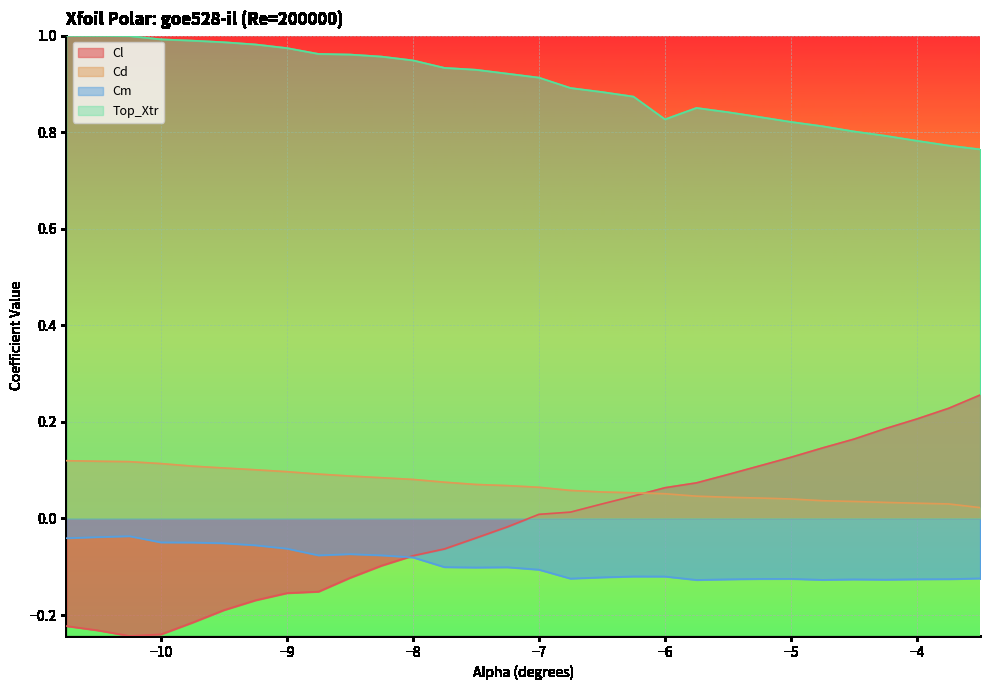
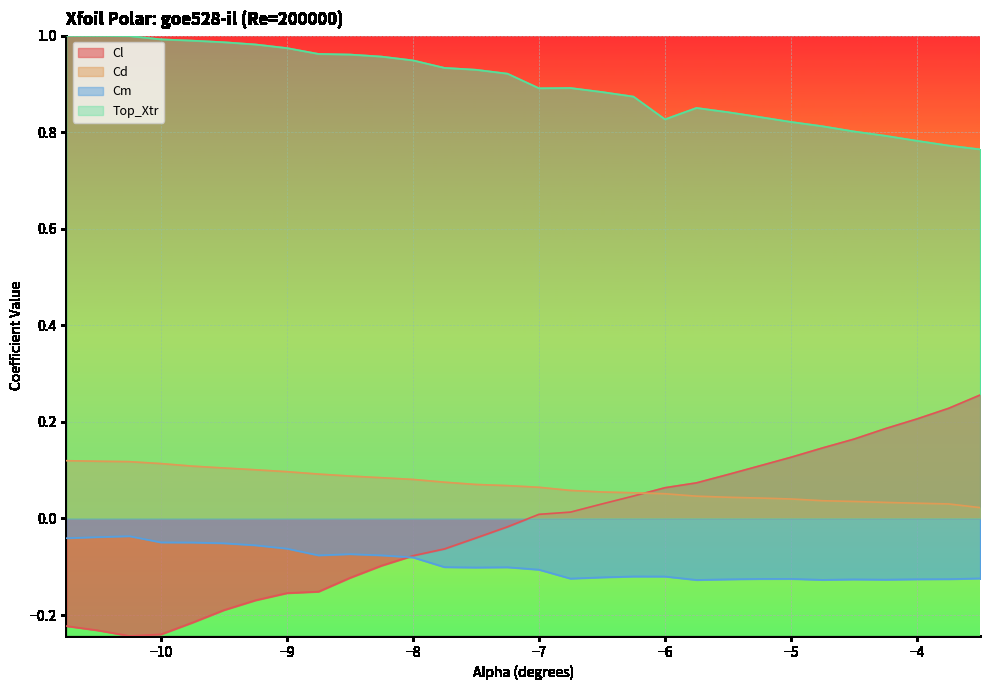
  {
    "Top_Xtr": {
      "−10": 0.99,
      "−9": 0.97,
      "−8": 0.95,
-     "−7": 0.91,
+     "−7": 0.89,
      "−6": 0.83,
      "−5": 0.82,
      "−4": 0.78
    }
  }
